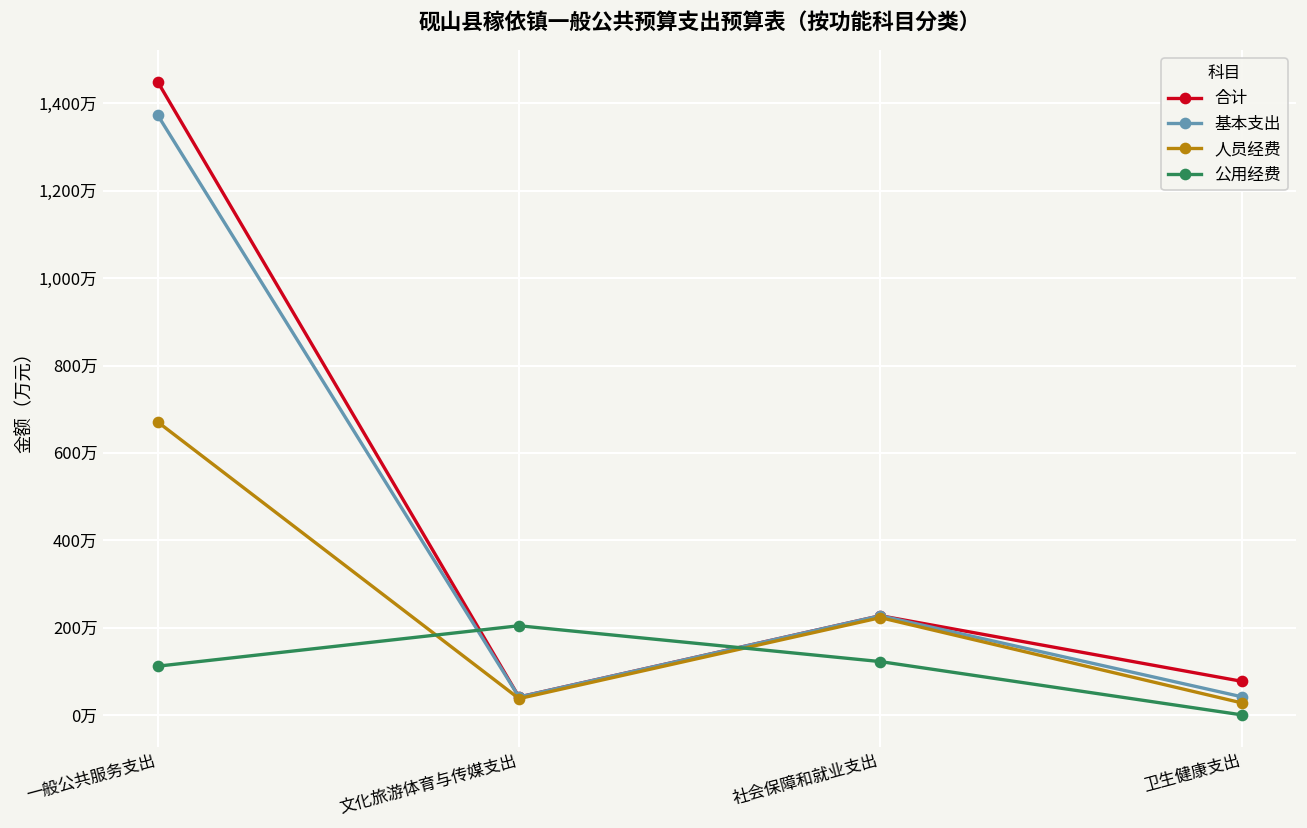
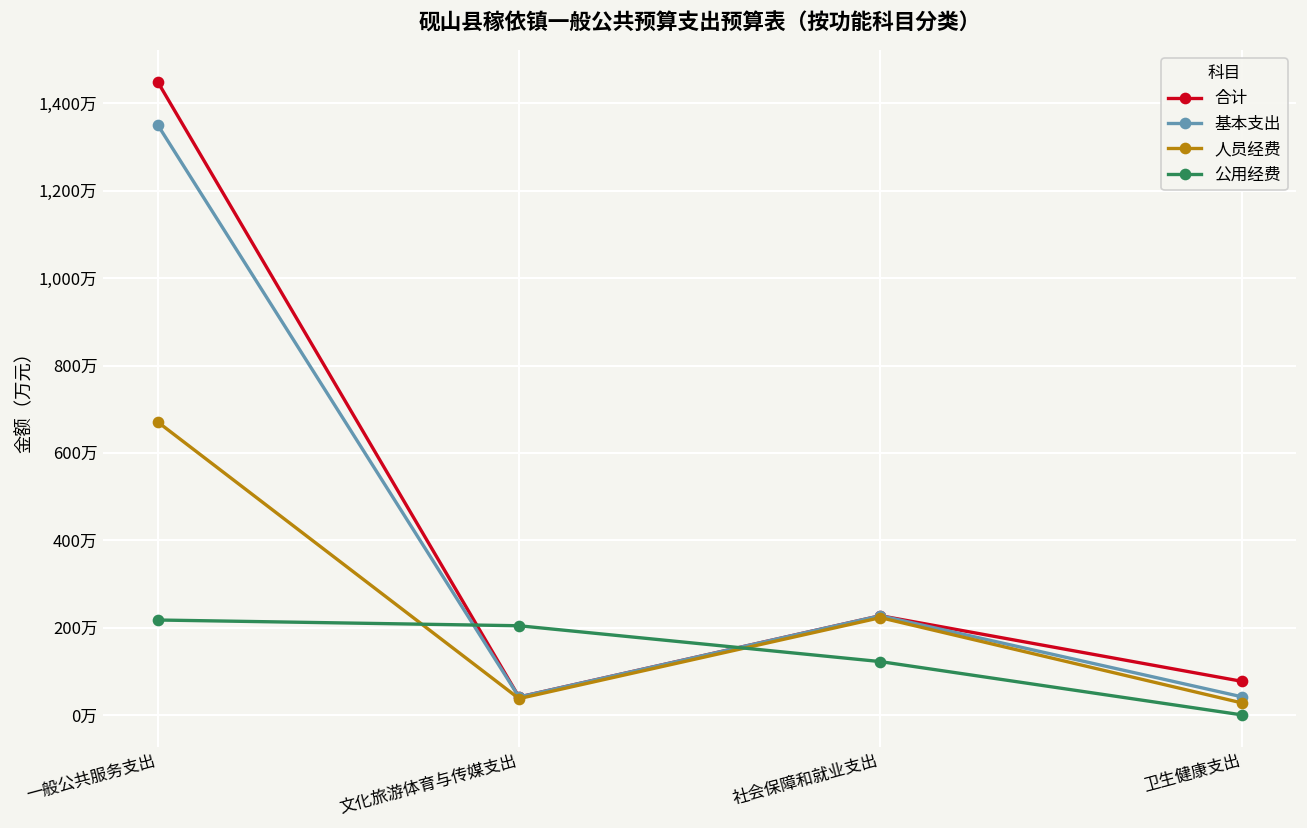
  {
    "合计": {
      "一般公共服务支出": "1,450万",
      "卫生健康支出": "80万"
    },
    "基本支出": {
-     "一般公共服务支出": "1,370万",
+     "一般公共服务支出": "1,350万",
      "卫生健康支出": "40万"
    },
    "人员经费": {
      "一般公共服务支出": "670万",
      "卫生健康支出": "30万"
    },
    "公用经费": {
-     "一般公共服务支出": "110万",
+     "一般公共服务支出": "220万",
      "文化旅游体育与传媒支出": "200万",
      "社会保障和就业支出": "120万",
      "卫生健康支出": "0万"
    }
  }
